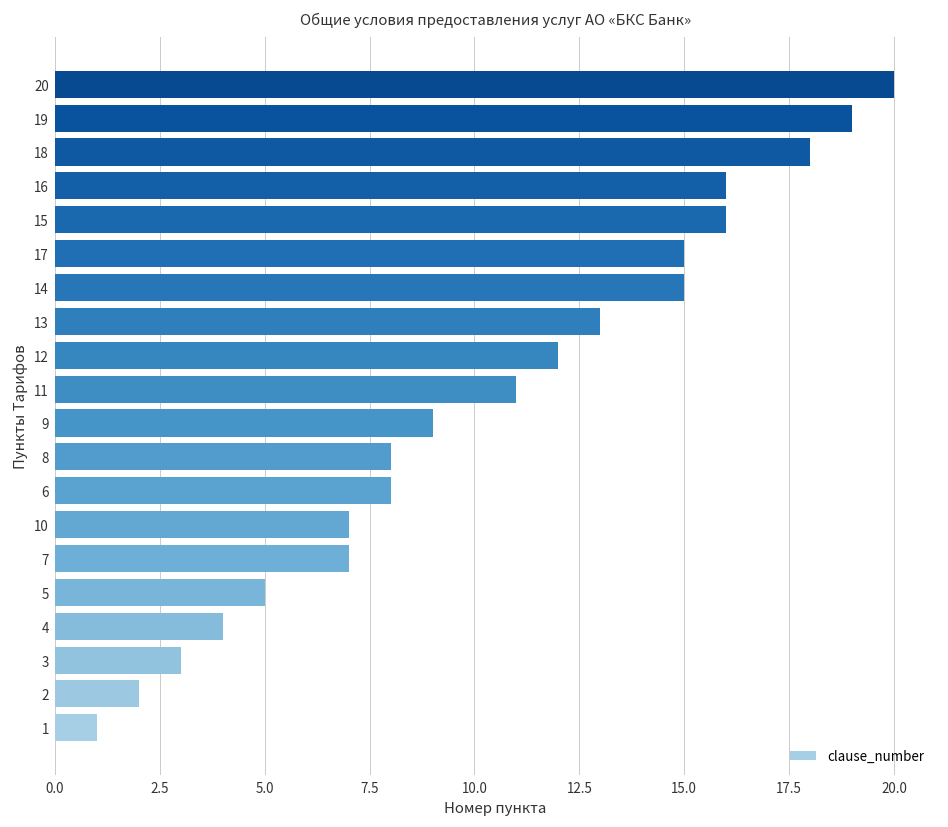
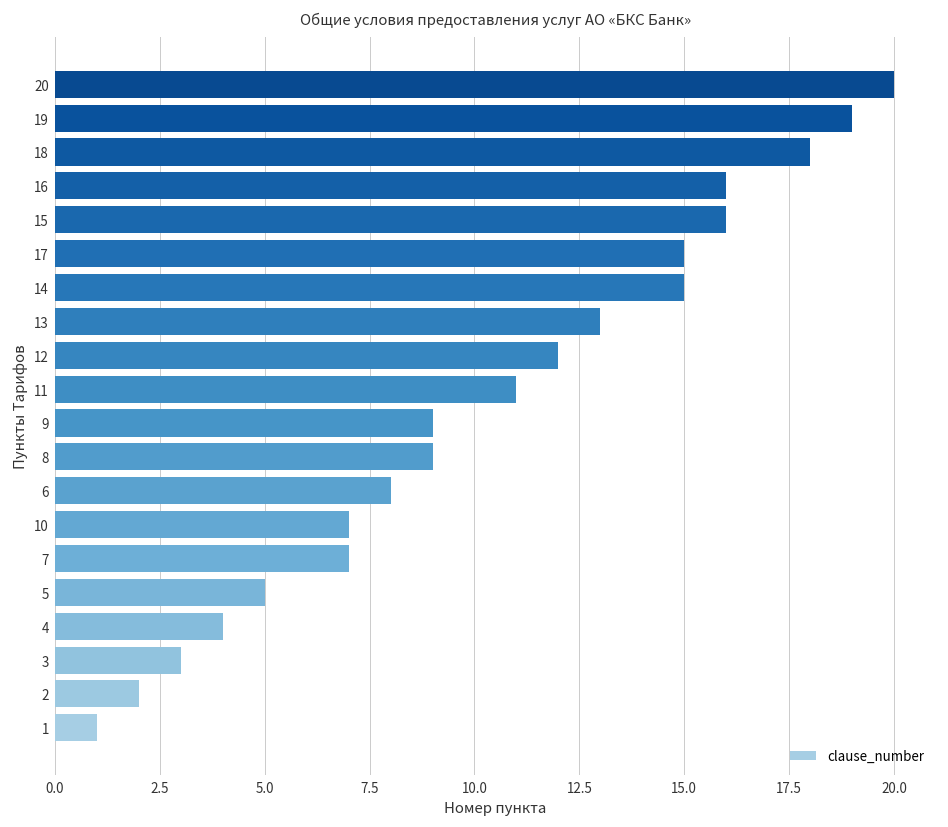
  {
    "20": 20,
    "19": 19,
    "18": 18,
    "16": 16,
    "15": 16,
    "17": 15,
    "14": 15,
    "13": 13,
    "12": 12,
    "11": 11,
    "9": 9,
-   "8": 8,
+   "8": 9,
    "6": 8,
    "10": 7,
    "7": 7,
    "5": 5,
    "4": 4,
    "3": 3,
    "2": 2,
    "1": 1
  }
